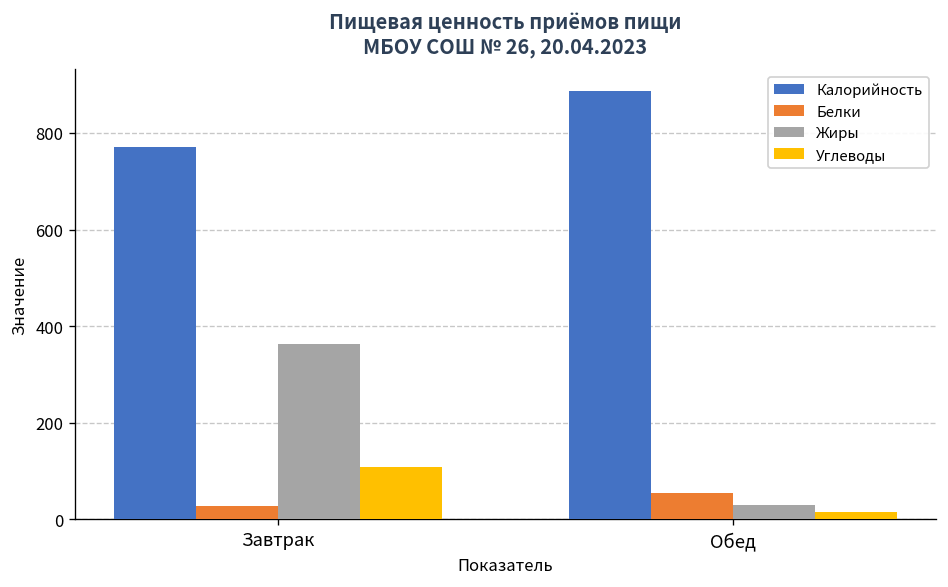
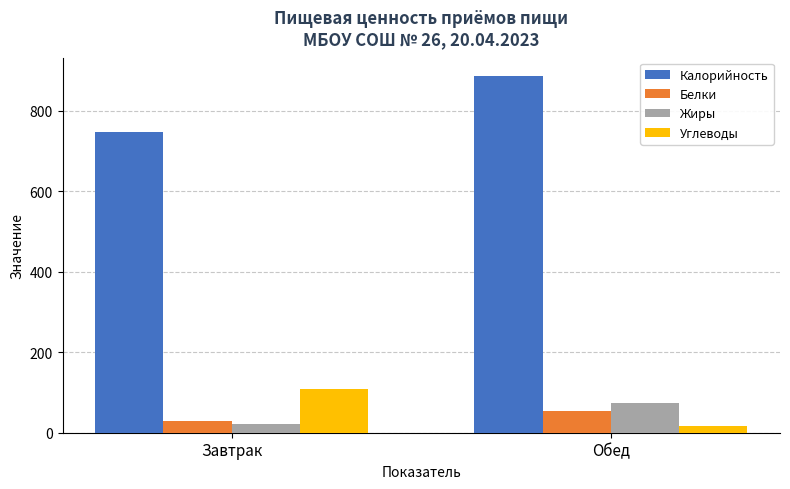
  {
    "Калорийность": {
-     "Завтрак": 770,
+     "Завтрак": 750,
      "Обед": 890
    },
    "Белки": {
      "Завтрак": 30,
      "Обед": 60
    },
    "Жиры": {
-     "Завтрак": 360,
-     "Обед": 30
+     "Завтрак": 20,
+     "Обед": 70
    },
    "Углеводы": {
      "Завтрак": 110,
      "Обед": 20
    }
  }
